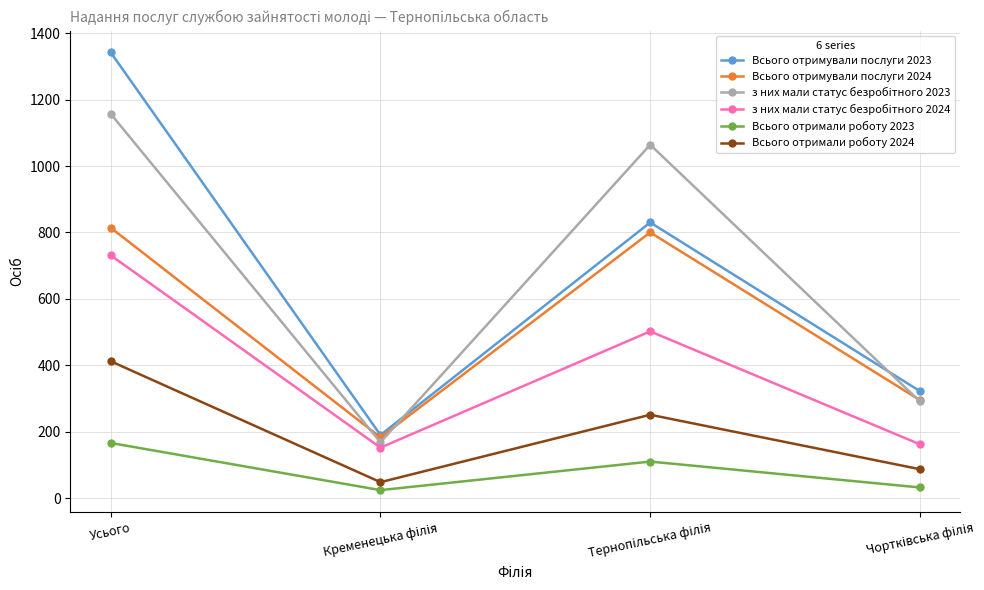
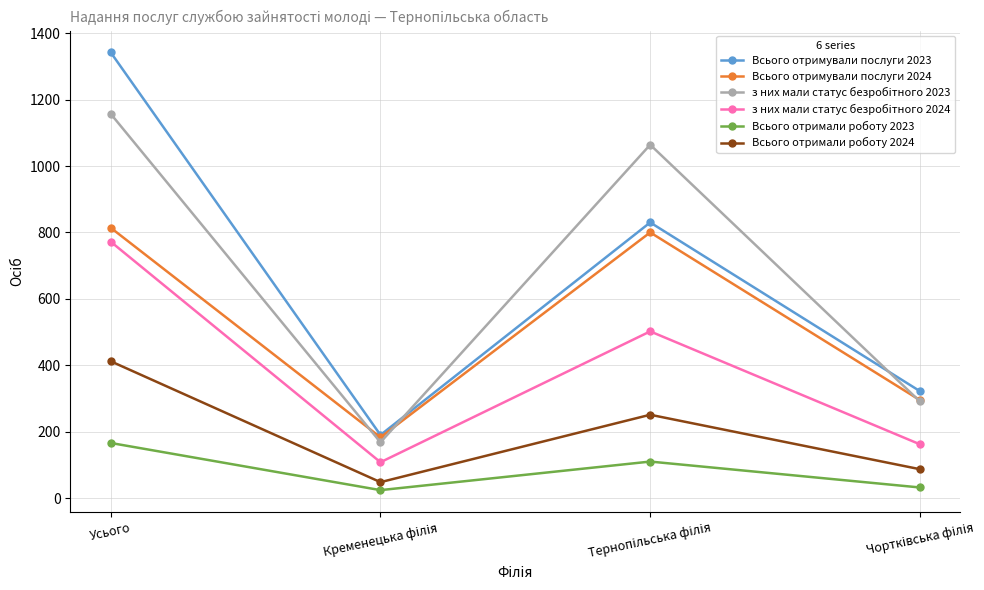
  {
    "Всього отримували послуги 2023": {
      "Усього": 1340,
      "Тернопільська філія": 830,
      "Чортківська філія": 320
    },
    "Всього отримували послуги 2024": {
      "Усього": 810,
      "Тернопільська філія": 800
    },
    "з них мали статус безробітного 2023": {
      "Усього": 1160,
      "Кременецька філія": 170,
      "Тернопільська філія": 1060
    },
    "з них мали статус безробітного 2024": {
-     "Усього": 730,
-     "Кременецька філія": 150,
+     "Усього": 770,
+     "Кременецька філія": 110,
      "Тернопільська філія": 500,
      "Чортківська філія": 160
    },
    "Всього отримали роботу 2023": {
      "Усього": 170,
      "Кременецька філія": 20,
      "Тернопільська філія": 110,
      "Чортківська філія": 30
    },
    "Всього отримали роботу 2024": {
      "Усього": 410,
      "Кременецька філія": 50,
      "Тернопільська філія": 250,
      "Чортківська філія": 90
    }
  }
